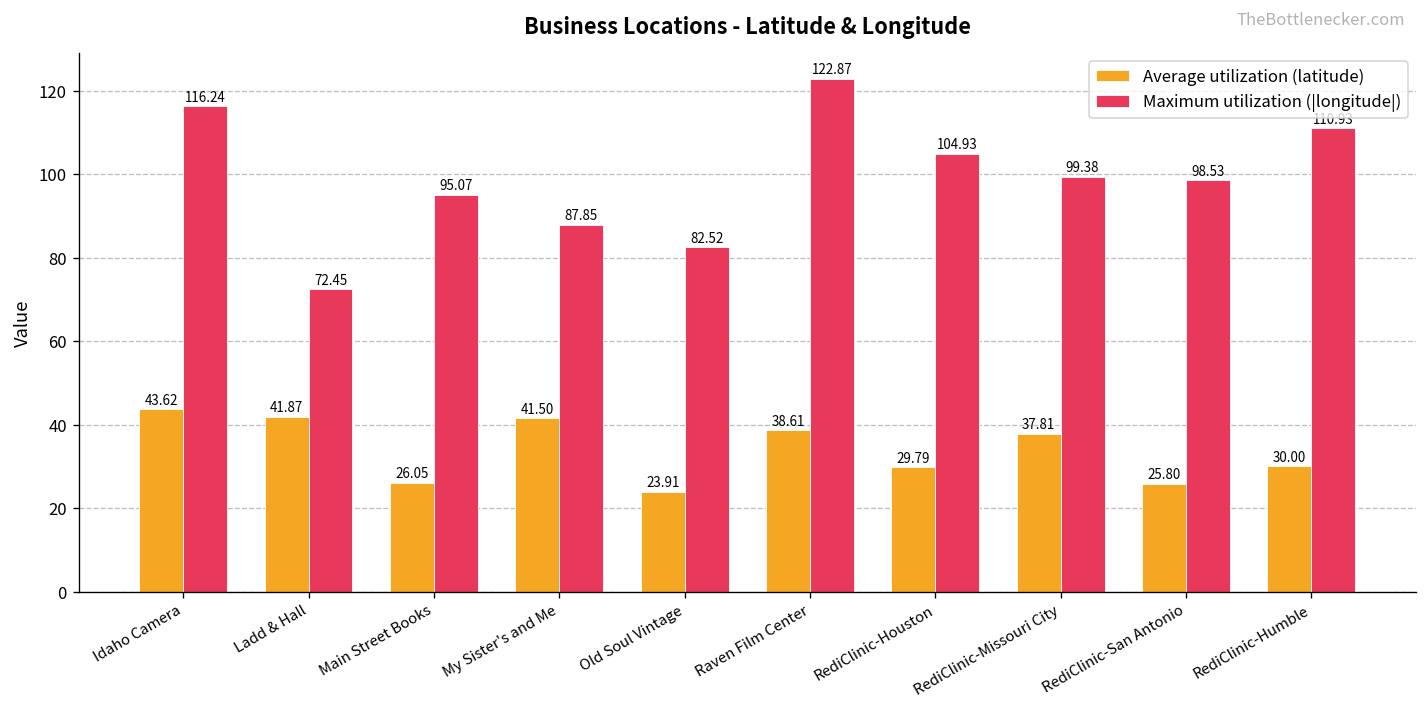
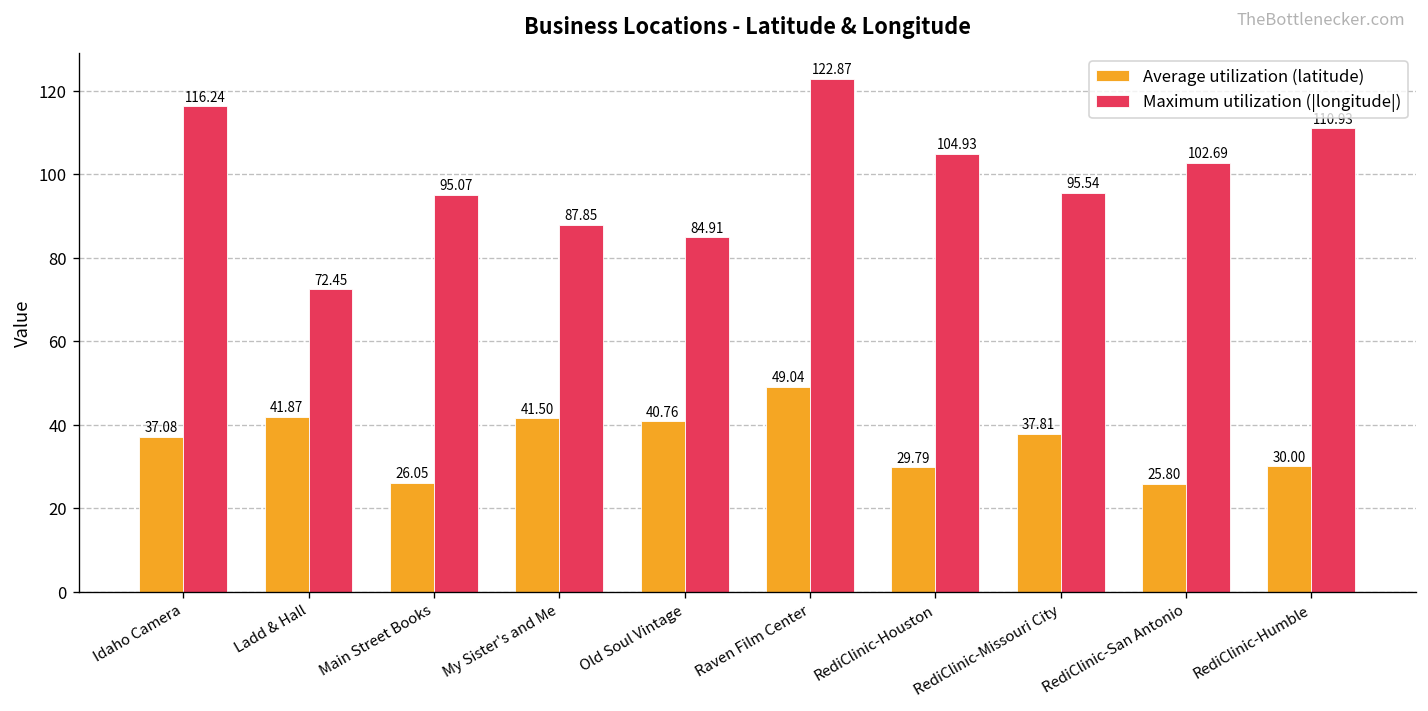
  {
    "Average utilization (latitude)": {
-     "Idaho Camera": 43.62,
+     "Idaho Camera": 37.08,
      "Ladd & Hall": 41.87,
      "Main Street Books": 26.05,
      "My Sister's and Me": 41.50,
-     "Old Soul Vintage": 23.91,
-     "Raven Film Center": 38.61,
+     "Old Soul Vintage": 40.76,
+     "Raven Film Center": 49.04,
      "RediClinic-Houston": 29.79,
      "RediClinic-Missouri City": 37.81,
      "RediClinic-San Antonio": 25.80,
      "RediClinic-Humble": 30.00
    },
    "Maximum utilization (|longitude|)": {
      "Idaho Camera": 116.24,
      "Ladd & Hall": 72.45,
      "Main Street Books": 95.07,
      "My Sister's and Me": 87.85,
-     "Old Soul Vintage": 82.52,
+     "Old Soul Vintage": 84.91,
      "Raven Film Center": 122.87,
      "RediClinic-Houston": 104.93,
-     "RediClinic-Missouri City": 99.38,
-     "RediClinic-San Antonio": 98.53
+     "RediClinic-Missouri City": 95.54,
+     "RediClinic-San Antonio": 102.69
    }
  }
